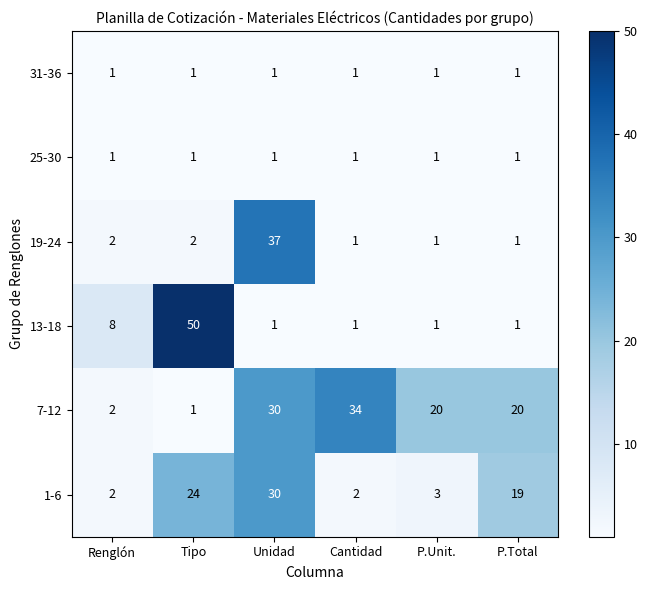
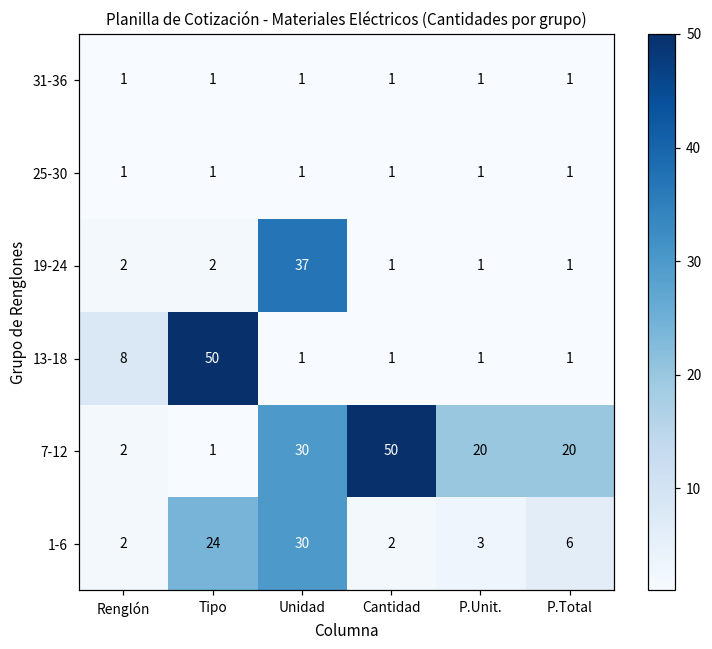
  {
    "31-36": {
      "Renglón": 1,
      "Tipo": 1,
      "Unidad": 1,
      "Cantidad": 1,
      "P.Unit.": 1,
      "P.Total": 1
    },
    "25-30": {
      "Renglón": 1,
      "Tipo": 1,
      "Unidad": 1,
      "Cantidad": 1,
      "P.Unit.": 1,
      "P.Total": 1
    },
    "19-24": {
      "Renglón": 2,
      "Tipo": 2,
      "Unidad": 37,
      "Cantidad": 1,
      "P.Unit.": 1,
      "P.Total": 1
    },
    "13-18": {
      "Renglón": 8,
      "Tipo": 50,
      "Unidad": 1,
      "Cantidad": 1,
      "P.Unit.": 1,
      "P.Total": 1
    },
    "7-12": {
      "Renglón": 2,
      "Tipo": 1,
      "Unidad": 30,
-     "Cantidad": 34,
+     "Cantidad": 50,
      "P.Unit.": 20,
      "P.Total": 20
    },
    "1-6": {
      "Renglón": 2,
      "Tipo": 24,
      "Unidad": 30,
      "Cantidad": 2,
      "P.Unit.": 3,
-     "P.Total": 19
+     "P.Total": 6
    }
  }
